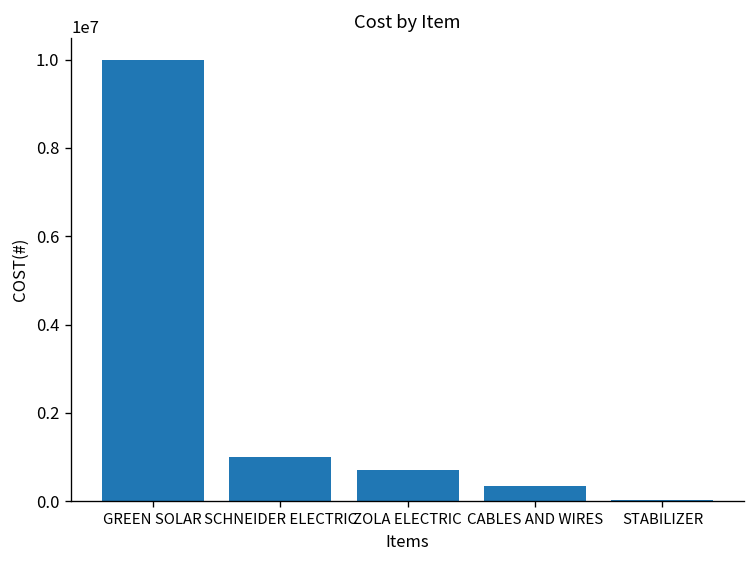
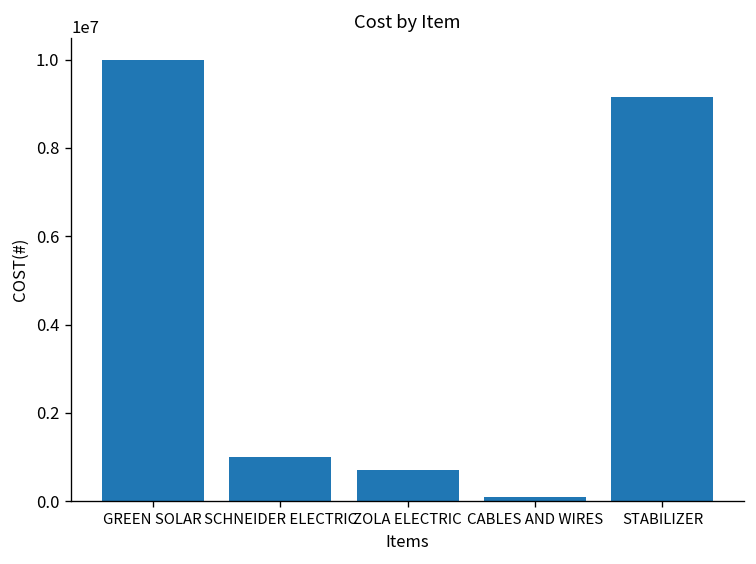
  {
    "GREEN SOLAR": 10000000,
    "SCHNEIDER ELECTRIC": 1000000,
    "ZOLA ELECTRIC": 700000,
-   "CABLES AND WIRES": 300000,
-   "STABILIZER": 0
+   "CABLES AND WIRES": 100000,
+   "STABILIZER": 9200000
  }
